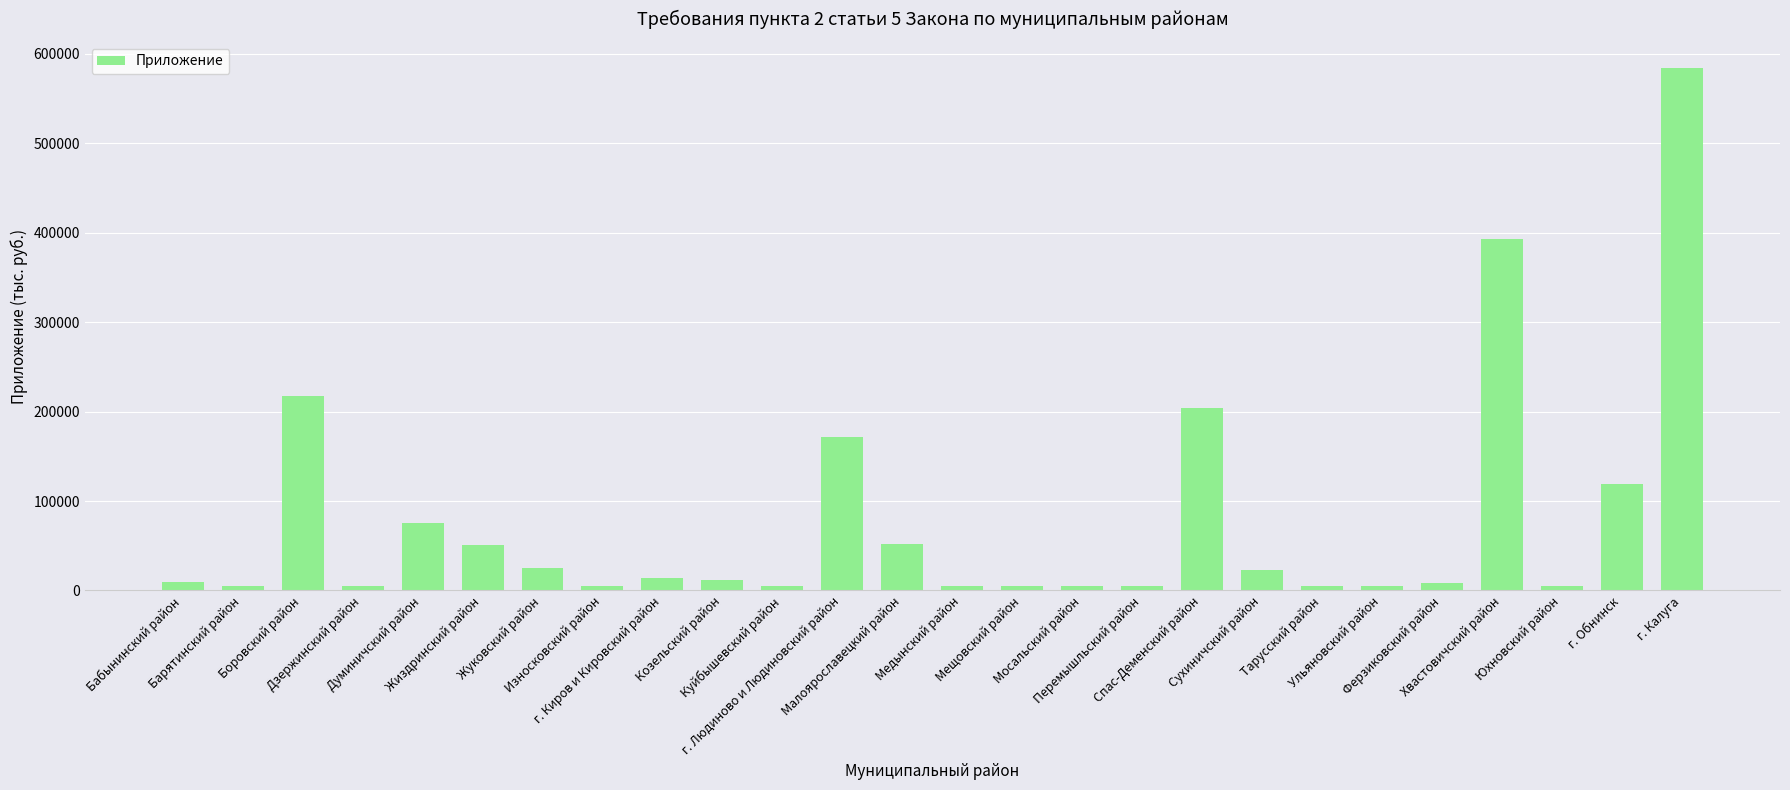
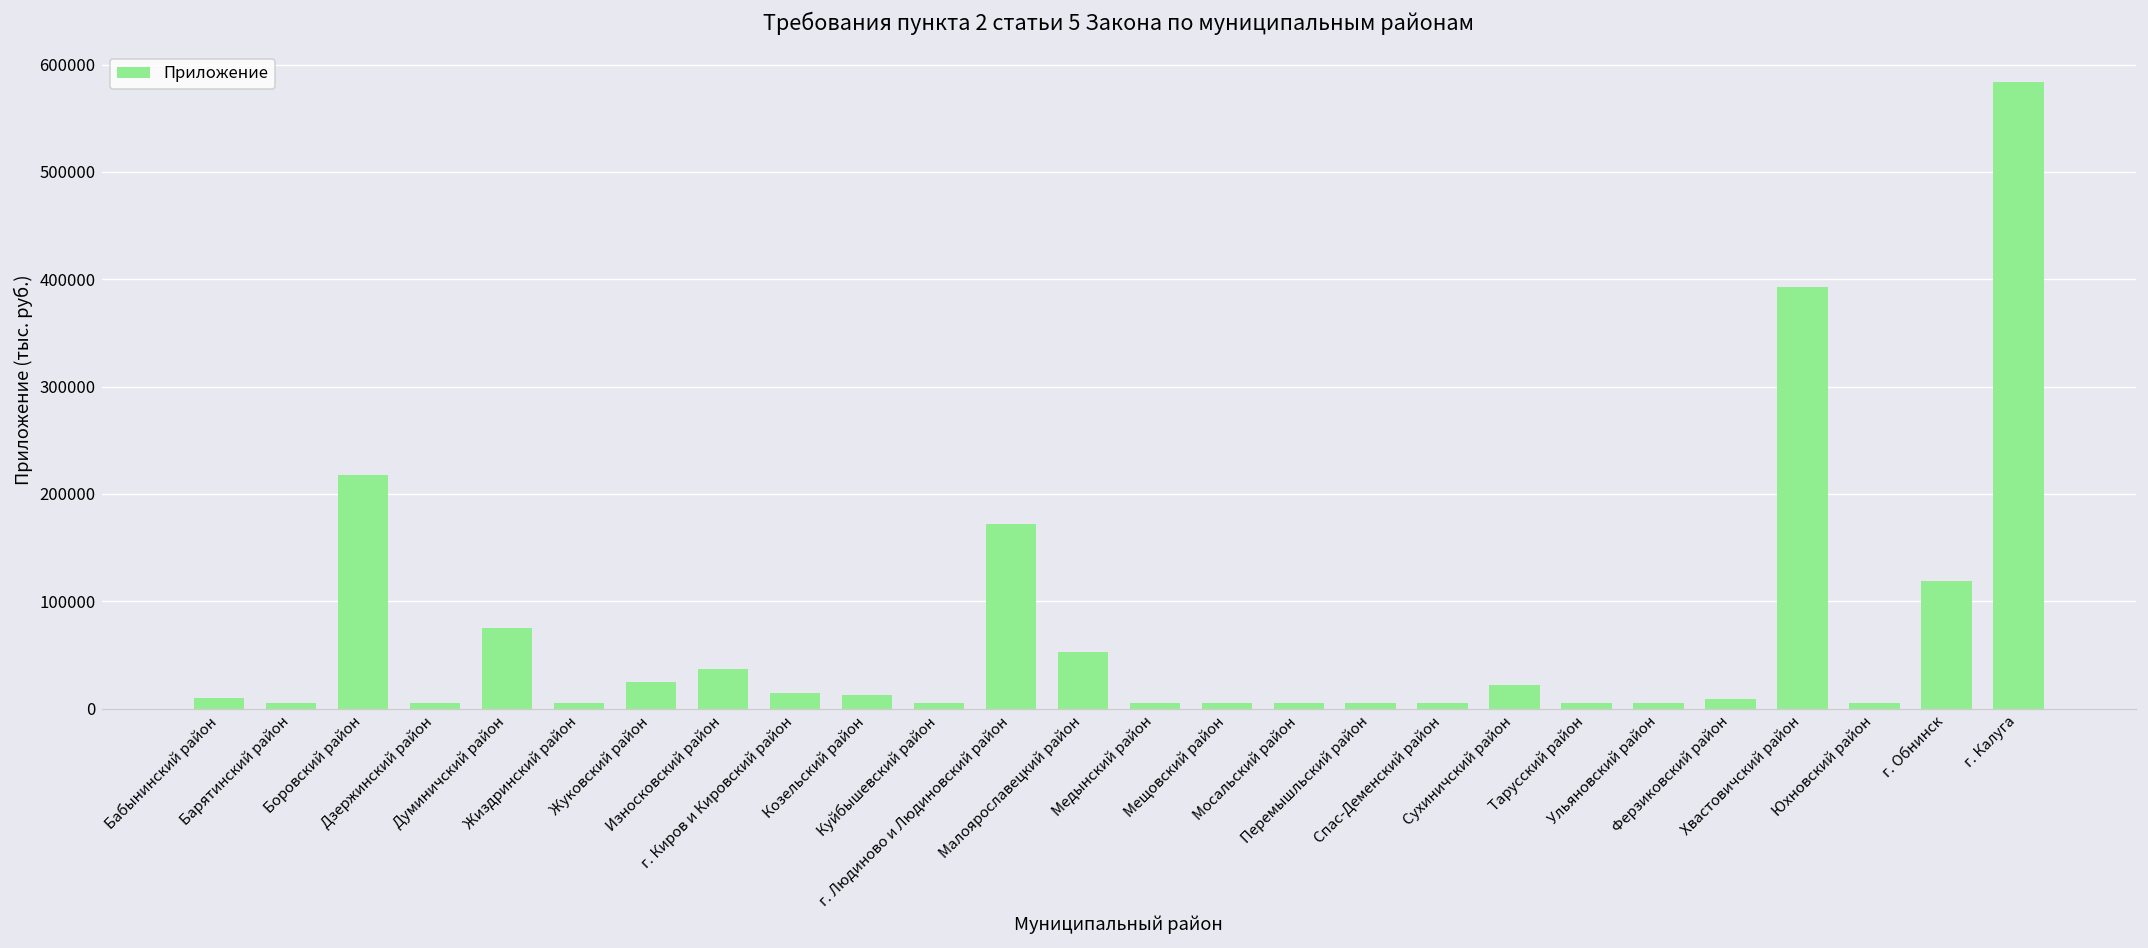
  {
    "Бабынинский район": 10000,
    "Барятинский район": 10000,
    "Боровский район": 220000,
    "Дзержинский район": 10000,
    "Думиничский район": 80000,
-   "Жиздринский район": 50000,
+   "Жиздринский район": 10000,
    "Жуковский район": 20000,
-   "Износковский район": 10000,
+   "Износковский район": 40000,
    "г. Киров и Кировский район": 10000,
    "Козельский район": 10000,
    "Куйбышевский район": 10000,
    "г. Людиново и Людиновский район": 170000,
    "Малоярославецкий район": 50000,
    "Медынский район": 10000,
    "Мещовский район": 10000,
    "Мосальский район": 10000,
    "Перемышльский район": 10000,
-   "Спас-Деменский район": 200000,
+   "Спас-Деменский район": 10000,
    "Сухиничский район": 20000,
    "Тарусский район": 10000,
    "Ульяновский район": 10000,
    "Ферзиковский район": 10000,
    "Хвастовичский район": 390000,
    "Юхновский район": 10000,
    "г. Обнинск": 120000,
    "г. Калуга": 580000
  }
